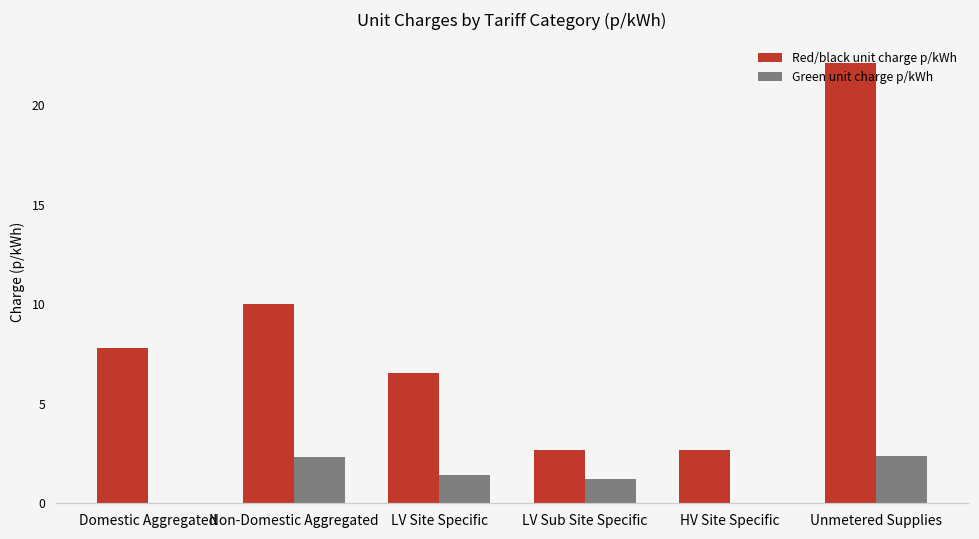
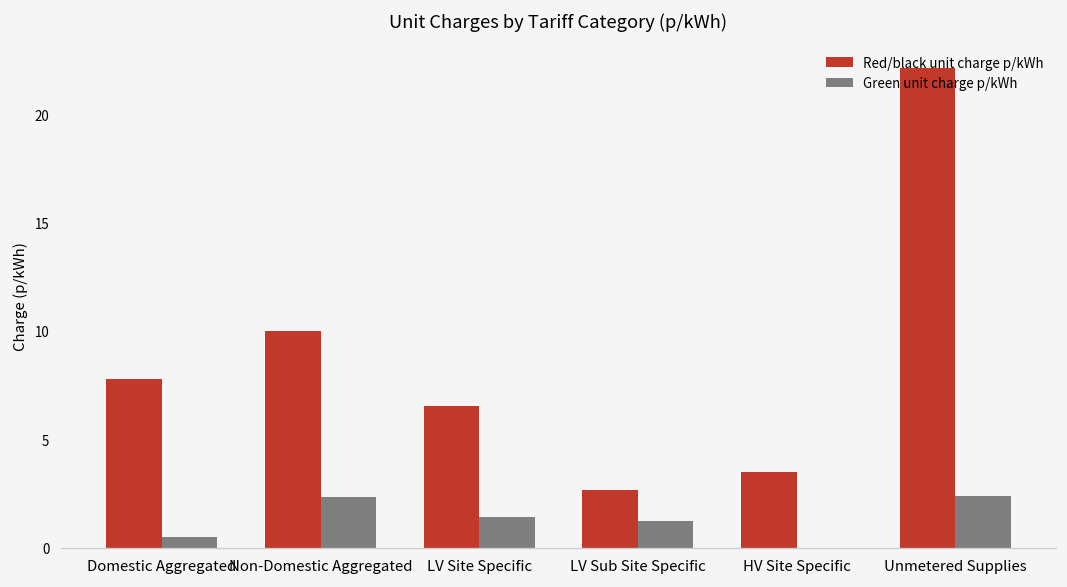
  {
    "Red/black unit charge p/kWh": {
      "Domestic Aggregated": 7.8,
      "Non-Domestic Aggregated": 10.0,
      "LV Site Specific": 6.5,
      "LV Sub Site Specific": 2.7,
-     "HV Site Specific": 2.7,
+     "HV Site Specific": 3.5,
      "Unmetered Supplies": 22.1
    },
    "Green unit charge p/kWh": {
-     "Domestic Aggregated": 0.0,
+     "Domestic Aggregated": 0.5,
      "Non-Domestic Aggregated": 2.3,
      "LV Site Specific": 1.4,
      "LV Sub Site Specific": 1.2,
      "Unmetered Supplies": 2.4
    }
  }
